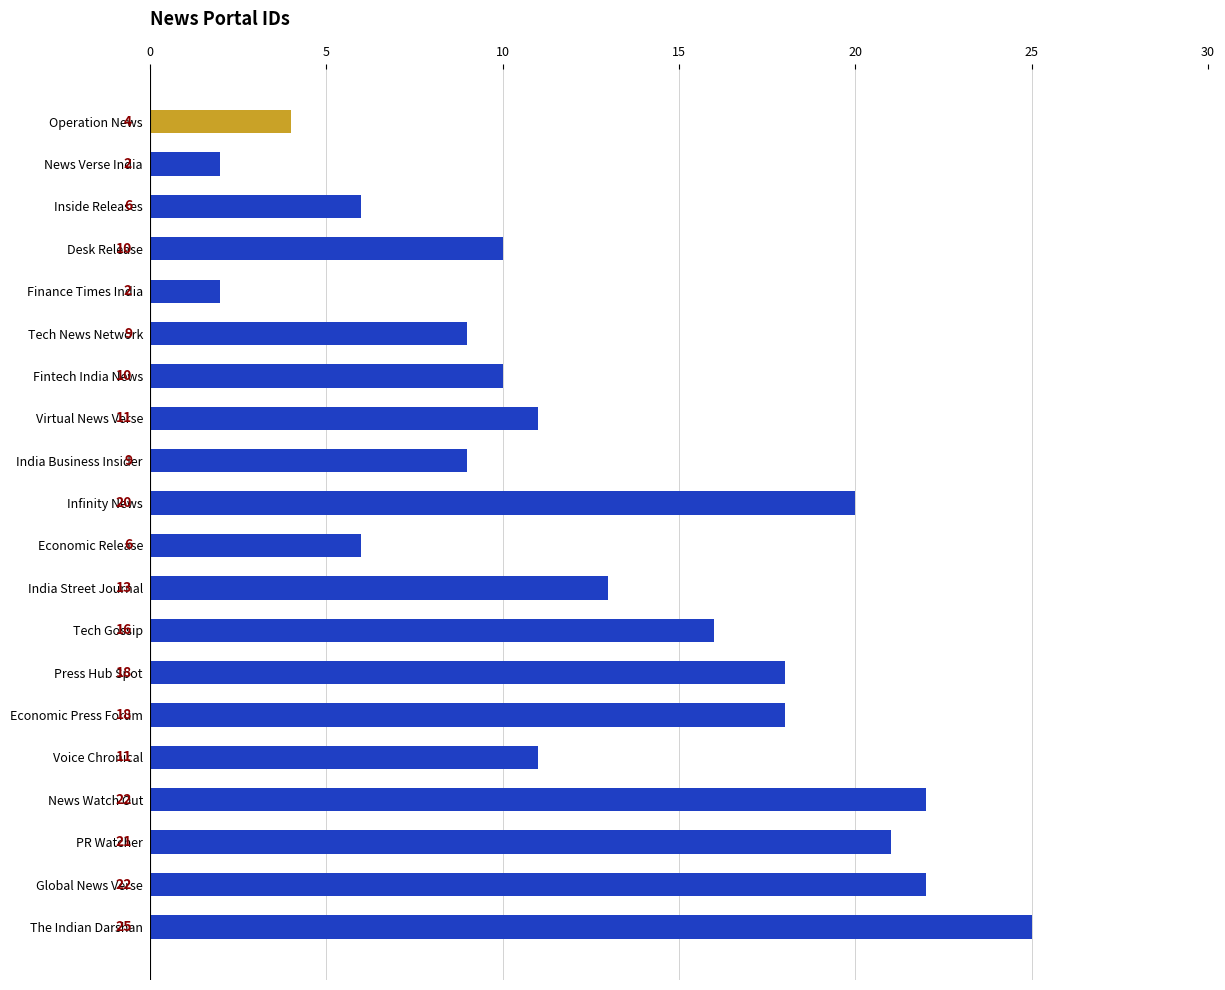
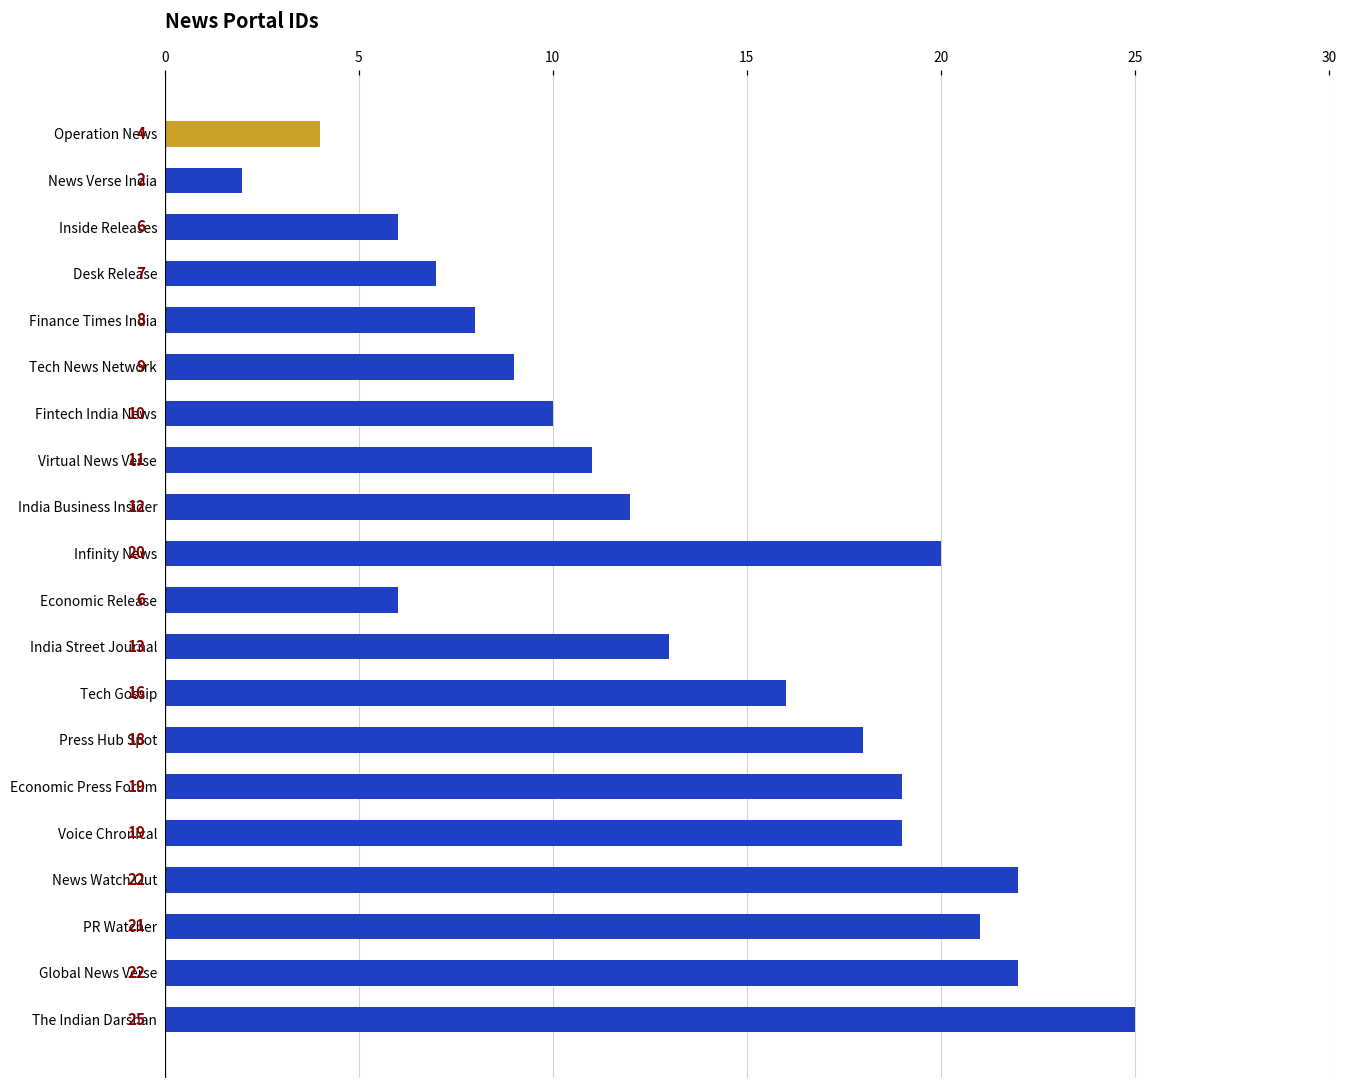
  {
-   "Desk Release": 10,
-   "Finance Times India": 2,
-   "India Business Insider": 9,
-   "Economic Press Forum": 18,
-   "Voice Chronical": 11
+   "Desk Release": 7,
+   "Finance Times India": 8,
+   "India Business Insider": 12,
+   "Economic Press Forum": 19,
+   "Voice Chronical": 19
  }
